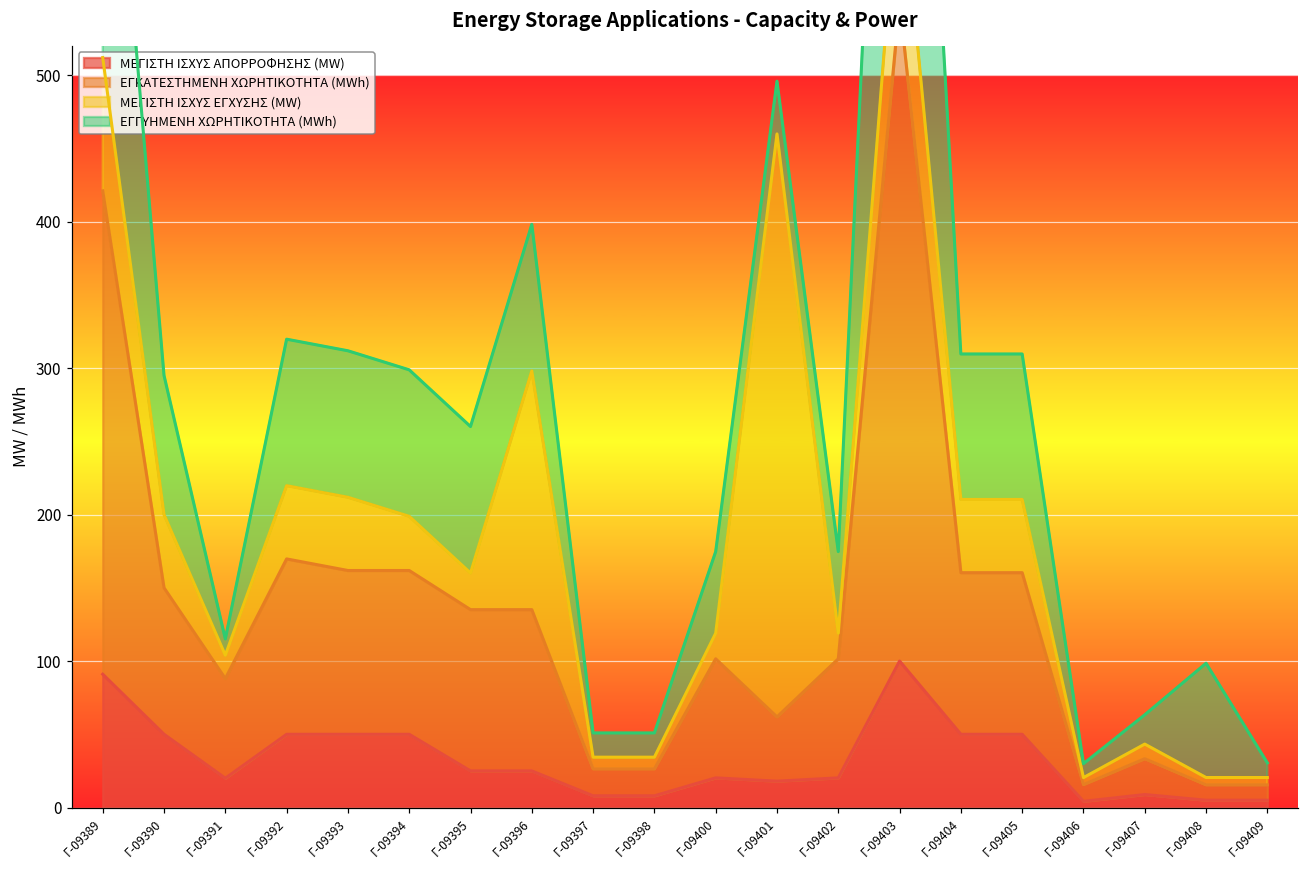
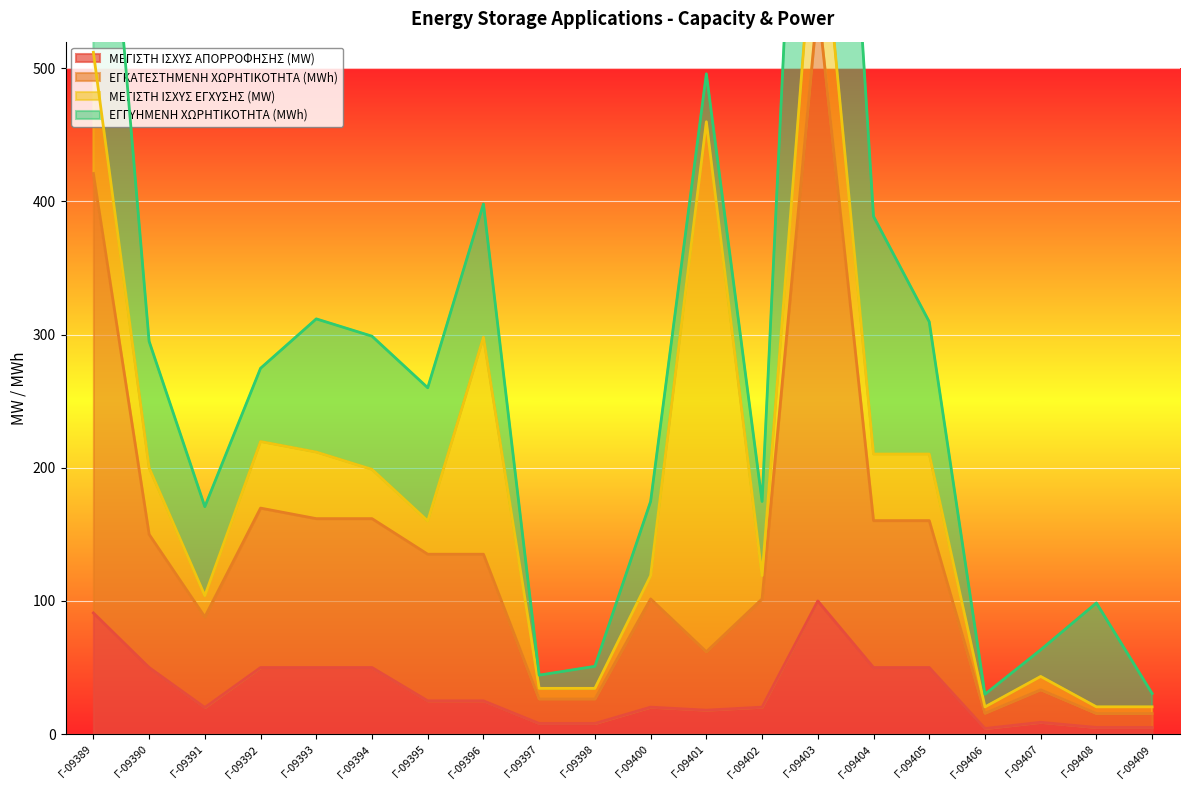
  {
    "ΜΕΓΙΣΤΗ ΙΣΧΥΣ ΕΓΧΥΣΗΣ (MW)": {
      "Γ-09390": 50,
      "Γ-09391": 16,
      "Γ-09392": 50,
      "Γ-09393": 50,
      "Γ-09394": 37,
      "Γ-09395": 25,
      "Γ-09396": 163,
      "Γ-09397": 8,
      "Γ-09398": 8,
      "Γ-09400": 18,
      "Γ-09401": 398,
      "Γ-09402": 18,
      "Γ-09404": 50,
      "Γ-09405": 50,
      "Γ-09406": 5,
      "Γ-09407": 10,
      "Γ-09408": 5,
      "Γ-09409": 5
    },
    "ΕΓΓΥΗΜΕΝΗ ΧΩΡΗΤΙΚΟΤΗΤΑ (MWh)": {
      "Γ-09390": 95,
-     "Γ-09391": 11,
-     "Γ-09392": 100,
+     "Γ-09391": 67,
+     "Γ-09392": 55,
      "Γ-09393": 100,
      "Γ-09394": 100,
      "Γ-09395": 100,
      "Γ-09396": 100,
-     "Γ-09397": 17,
+     "Γ-09397": 10,
      "Γ-09398": 17,
      "Γ-09400": 56,
      "Γ-09401": 36,
      "Γ-09402": 56,
-     "Γ-09404": 99,
+     "Γ-09404": 179,
      "Γ-09405": 99,
      "Γ-09406": 10,
      "Γ-09407": 20,
      "Γ-09408": 78,
      "Γ-09409": 10
    }
  }
